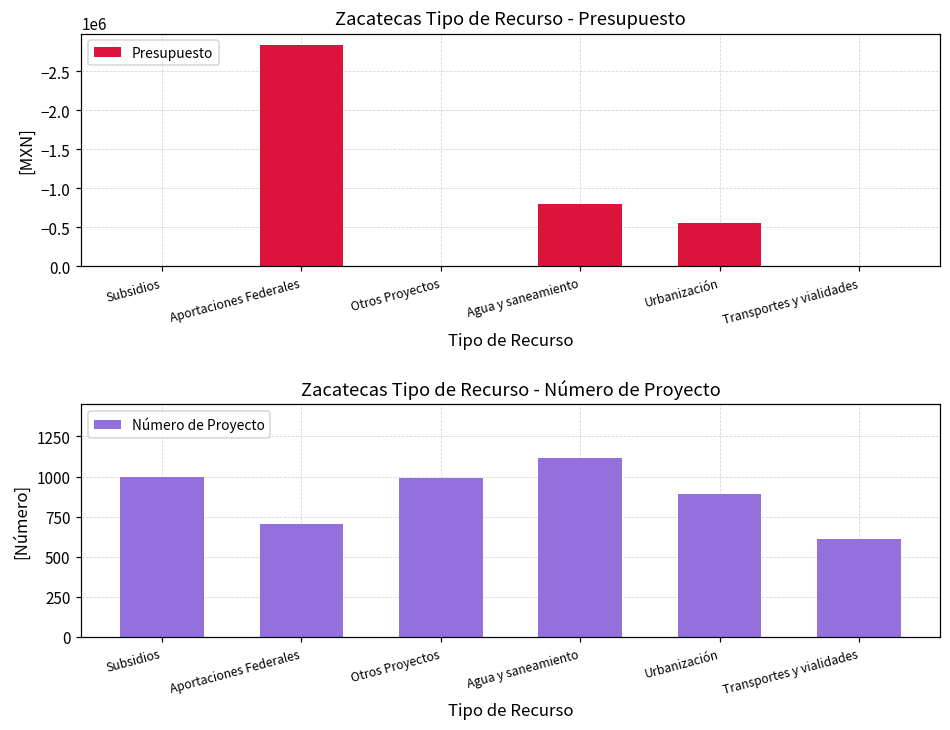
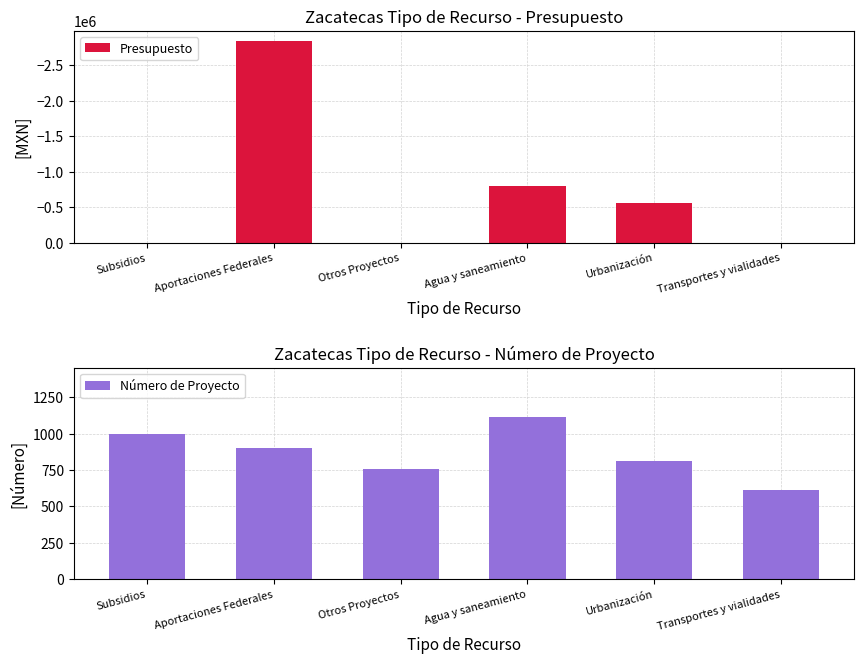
  {
    "Zacatecas Tipo de Recurso - Presupuesto": {
      "Subsidios": 0,
      "Aportaciones Federales": -2800000,
      "Otros Proyectos": 0,
      "Agua y saneamiento": -800000,
      "Urbanización": -600000,
      "Transportes y vialidades": 0
    },
    "Zacatecas Tipo de Recurso - Número de Proyecto": {
      "Subsidios": 1000,
-     "Aportaciones Federales": 700,
-     "Otros Proyectos": 990,
+     "Aportaciones Federales": 900,
+     "Otros Proyectos": 760,
      "Agua y saneamiento": 1120,
-     "Urbanización": 890,
+     "Urbanización": 810,
      "Transportes y vialidades": 610
    }
  }
